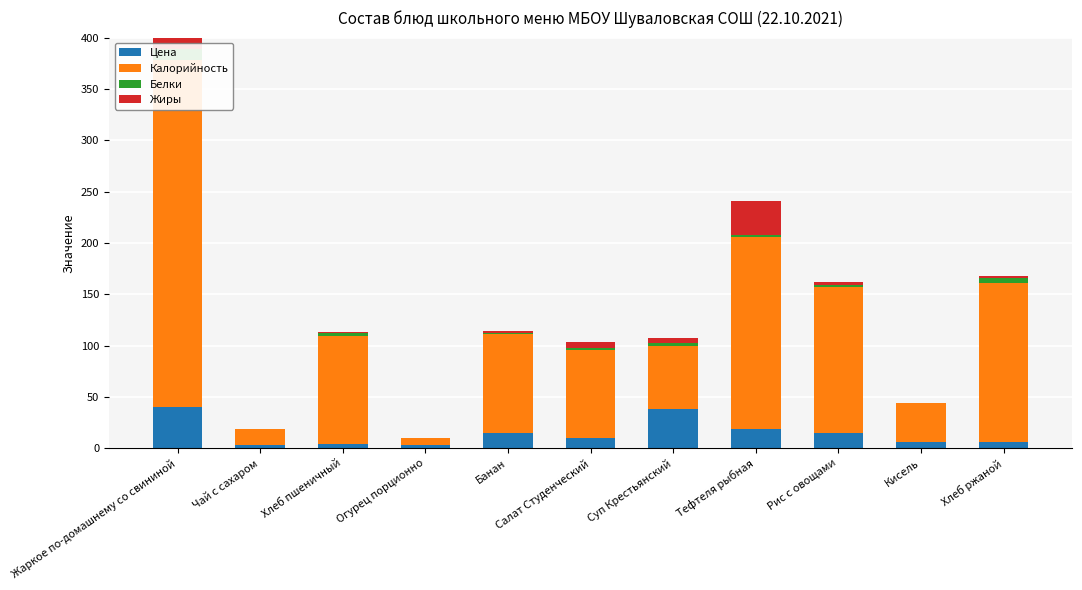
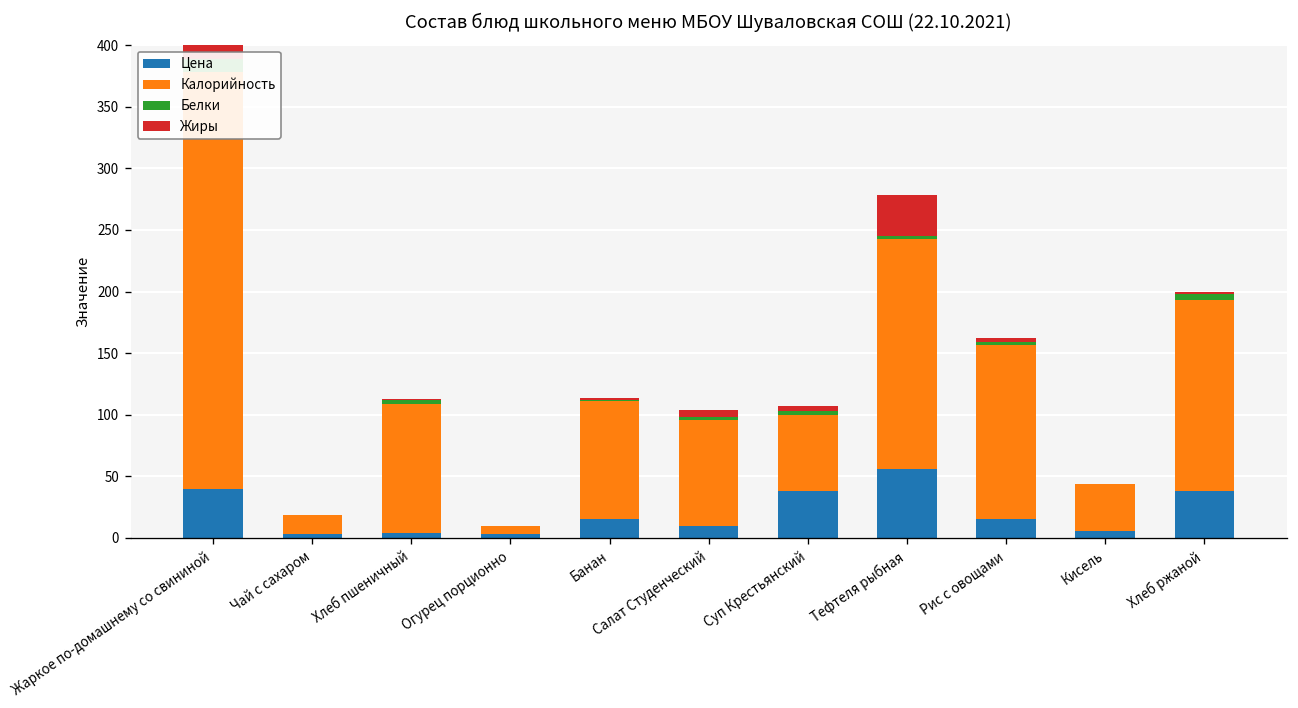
  {
    "Цена": {
      "Жаркое по-домашнему со свининой": 40,
      "Чай с сахаром": 3,
      "Хлеб пшеничный": 4,
      "Огурец порционно": 3,
      "Банан": 15,
      "Салат Студенческий": 10,
      "Суп Крестьянский": 38,
-     "Тефтеля рыбная": 19,
+     "Тефтеля рыбная": 56,
      "Рис с овощами": 15,
      "Кисель": 6,
-     "Хлеб ржаной": 6
+     "Хлеб ржаной": 38
    },
    "Калорийность": {
      "Чай с сахаром": 16,
      "Хлеб пшеничный": 105,
      "Огурец порционно": 7,
      "Банан": 96,
      "Салат Студенческий": 86,
      "Суп Крестьянский": 62,
      "Тефтеля рыбная": 187,
      "Рис с овощами": 142,
      "Кисель": 38,
      "Хлеб ржаной": 155
    },
    "Белки": {
      "Чай с сахаром": 0,
      "Хлеб пшеничный": 3,
      "Огурец порционно": 0,
      "Суп Крестьянский": 3,
      "Кисель": 0,
      "Хлеб ржаной": 5
    },
    "Жиры": {
      "Жаркое по-домашнему со свининой": 13,
      "Чай с сахаром": 0,
      "Огурец порционно": 0,
      "Салат Студенческий": 6,
      "Суп Крестьянский": 4,
      "Тефтеля рыбная": 33,
      "Рис с овощами": 3,
      "Кисель": 0
    }
  }
